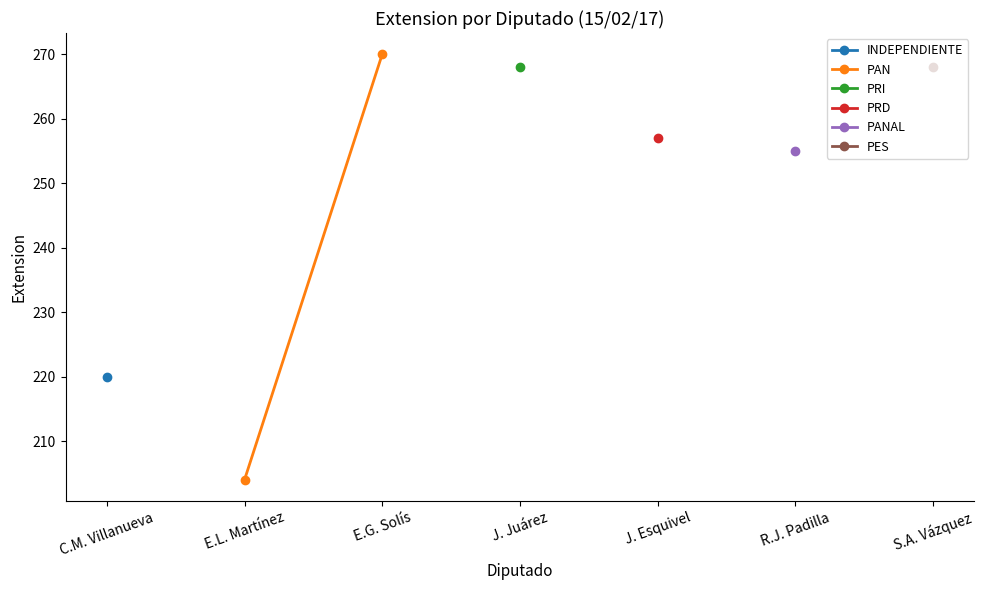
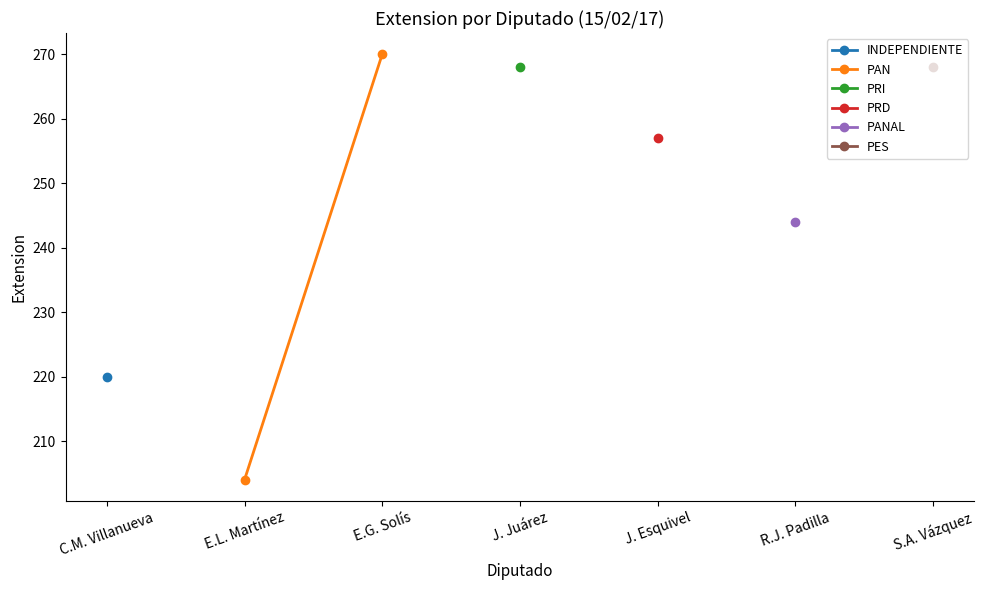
  {
    "INDEPENDIENTE": {
      "C.M. Villanueva": 220
    },
    "PAN": {
      "E.L. Martínez": 204,
      "E.G. Solís": 270
    },
    "PRI": {
      "J. Juárez": 268
    },
    "PRD": {
      "J. Esquivel": 257
    },
    "PANAL": {
-     "R.J. Padilla": 255
+     "R.J. Padilla": 244
    }
  }
